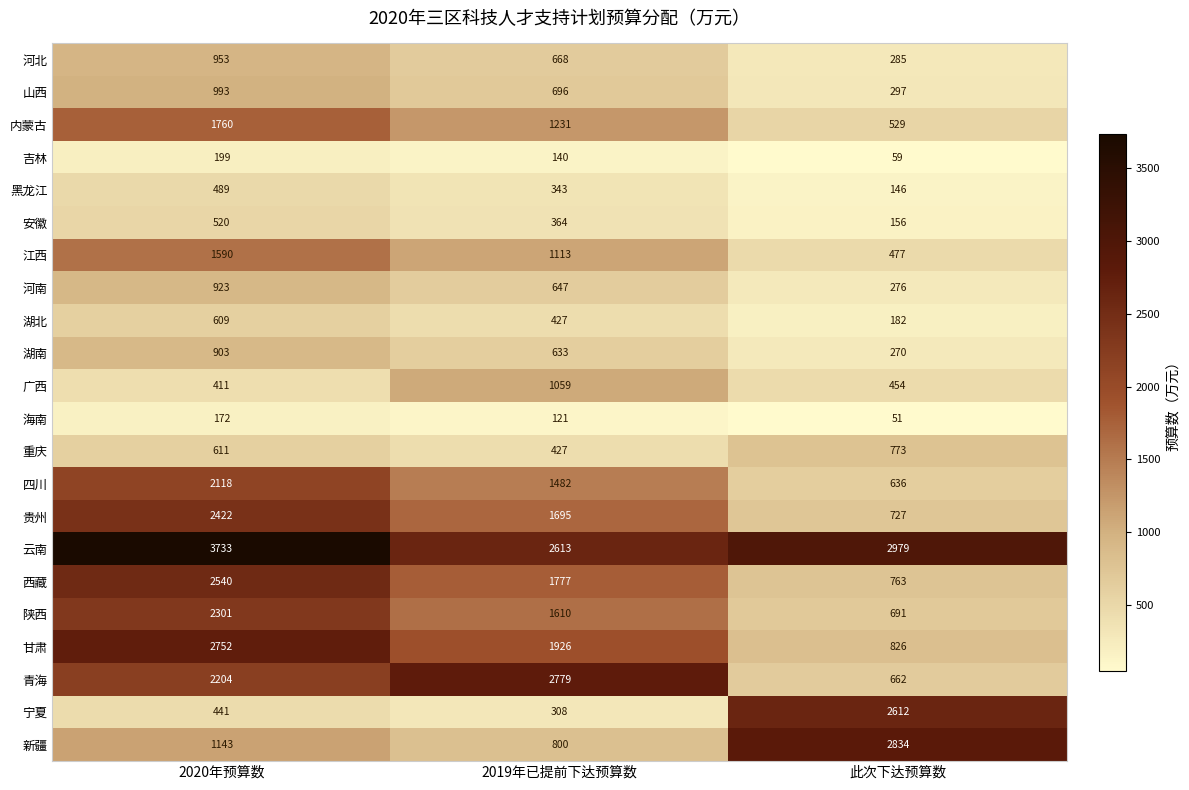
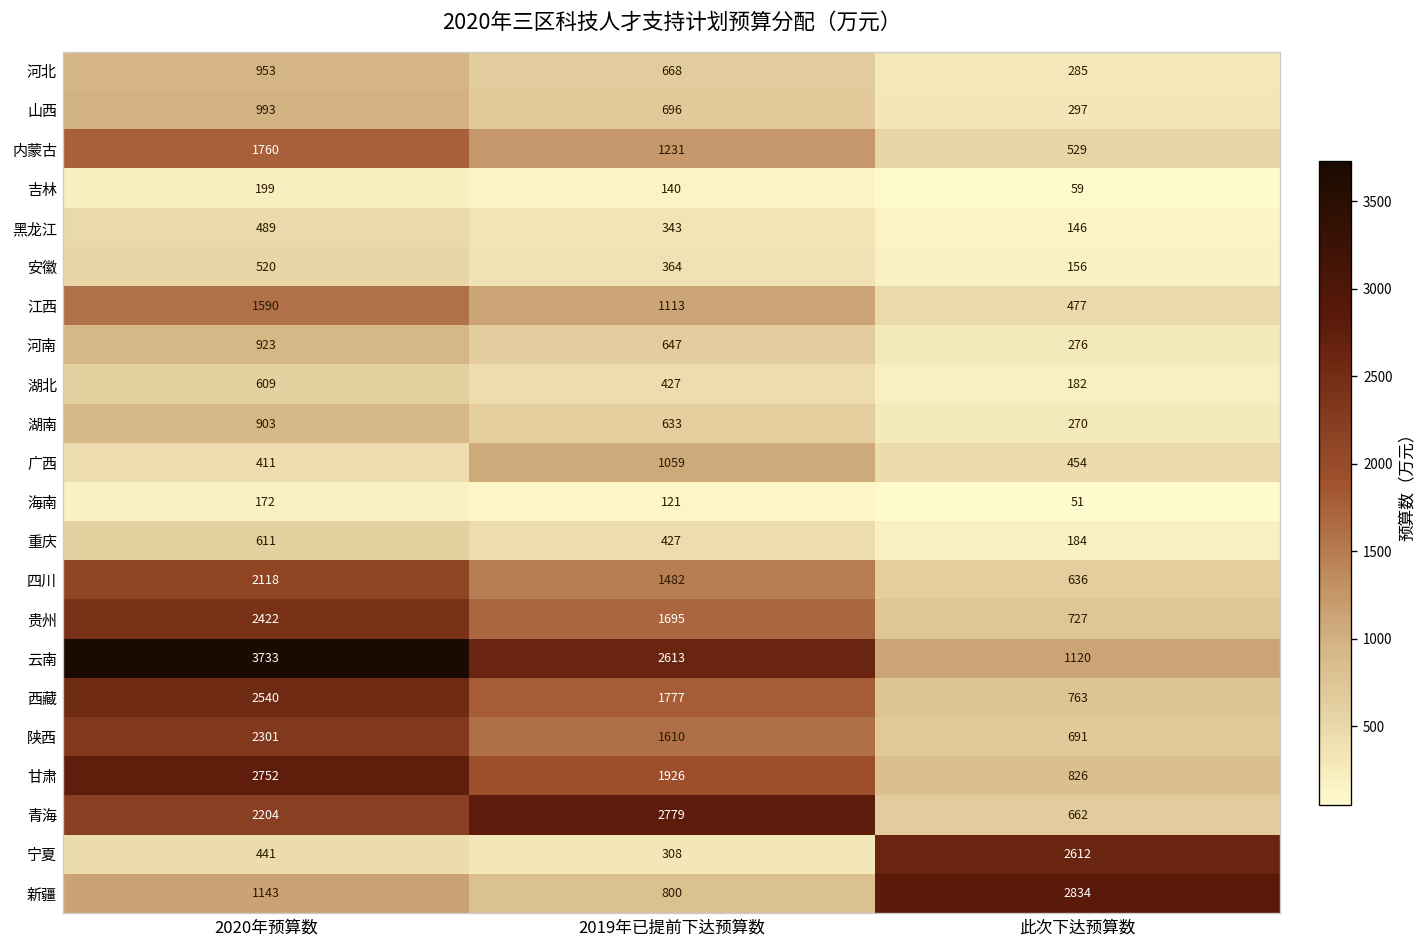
  {
    "河北": {
      "2020年预算数": 953,
      "2019年已提前下达预算数": 668,
      "此次下达预算数": 285
    },
    "山西": {
      "2020年预算数": 993,
      "2019年已提前下达预算数": 696,
      "此次下达预算数": 297
    },
    "内蒙古": {
      "2020年预算数": 1760,
      "2019年已提前下达预算数": 1231,
      "此次下达预算数": 529
    },
    "吉林": {
      "2020年预算数": 199,
      "2019年已提前下达预算数": 140,
      "此次下达预算数": 59
    },
    "黑龙江": {
      "2020年预算数": 489,
      "2019年已提前下达预算数": 343,
      "此次下达预算数": 146
    },
    "安徽": {
      "2020年预算数": 520,
      "2019年已提前下达预算数": 364,
      "此次下达预算数": 156
    },
    "江西": {
      "2020年预算数": 1590,
      "2019年已提前下达预算数": 1113,
      "此次下达预算数": 477
    },
    "河南": {
      "2020年预算数": 923,
      "2019年已提前下达预算数": 647,
      "此次下达预算数": 276
    },
    "湖北": {
      "2020年预算数": 609,
      "2019年已提前下达预算数": 427,
      "此次下达预算数": 182
    },
    "湖南": {
      "2020年预算数": 903,
      "2019年已提前下达预算数": 633,
      "此次下达预算数": 270
    },
    "广西": {
      "2020年预算数": 411,
      "2019年已提前下达预算数": 1059,
      "此次下达预算数": 454
    },
    "海南": {
      "2020年预算数": 172,
      "2019年已提前下达预算数": 121,
      "此次下达预算数": 51
    },
    "重庆": {
      "2020年预算数": 611,
      "2019年已提前下达预算数": 427,
-     "此次下达预算数": 773
+     "此次下达预算数": 184
    },
    "四川": {
      "2020年预算数": 2118,
      "2019年已提前下达预算数": 1482,
      "此次下达预算数": 636
    },
    "贵州": {
      "2020年预算数": 2422,
      "2019年已提前下达预算数": 1695,
      "此次下达预算数": 727
    },
    "云南": {
      "2020年预算数": 3733,
      "2019年已提前下达预算数": 2613,
-     "此次下达预算数": 2979
+     "此次下达预算数": 1120
    },
    "西藏": {
      "2020年预算数": 2540,
      "2019年已提前下达预算数": 1777,
      "此次下达预算数": 763
    },
    "陕西": {
      "2020年预算数": 2301,
      "2019年已提前下达预算数": 1610,
      "此次下达预算数": 691
    },
    "甘肃": {
      "2020年预算数": 2752,
      "2019年已提前下达预算数": 1926,
      "此次下达预算数": 826
    },
    "青海": {
      "2020年预算数": 2204,
      "2019年已提前下达预算数": 2779,
      "此次下达预算数": 662
    },
    "宁夏": {
      "2020年预算数": 441,
      "2019年已提前下达预算数": 308,
      "此次下达预算数": 2612
    },
    "新疆": {
      "2020年预算数": 1143,
      "2019年已提前下达预算数": 800,
      "此次下达预算数": 2834
    }
  }
